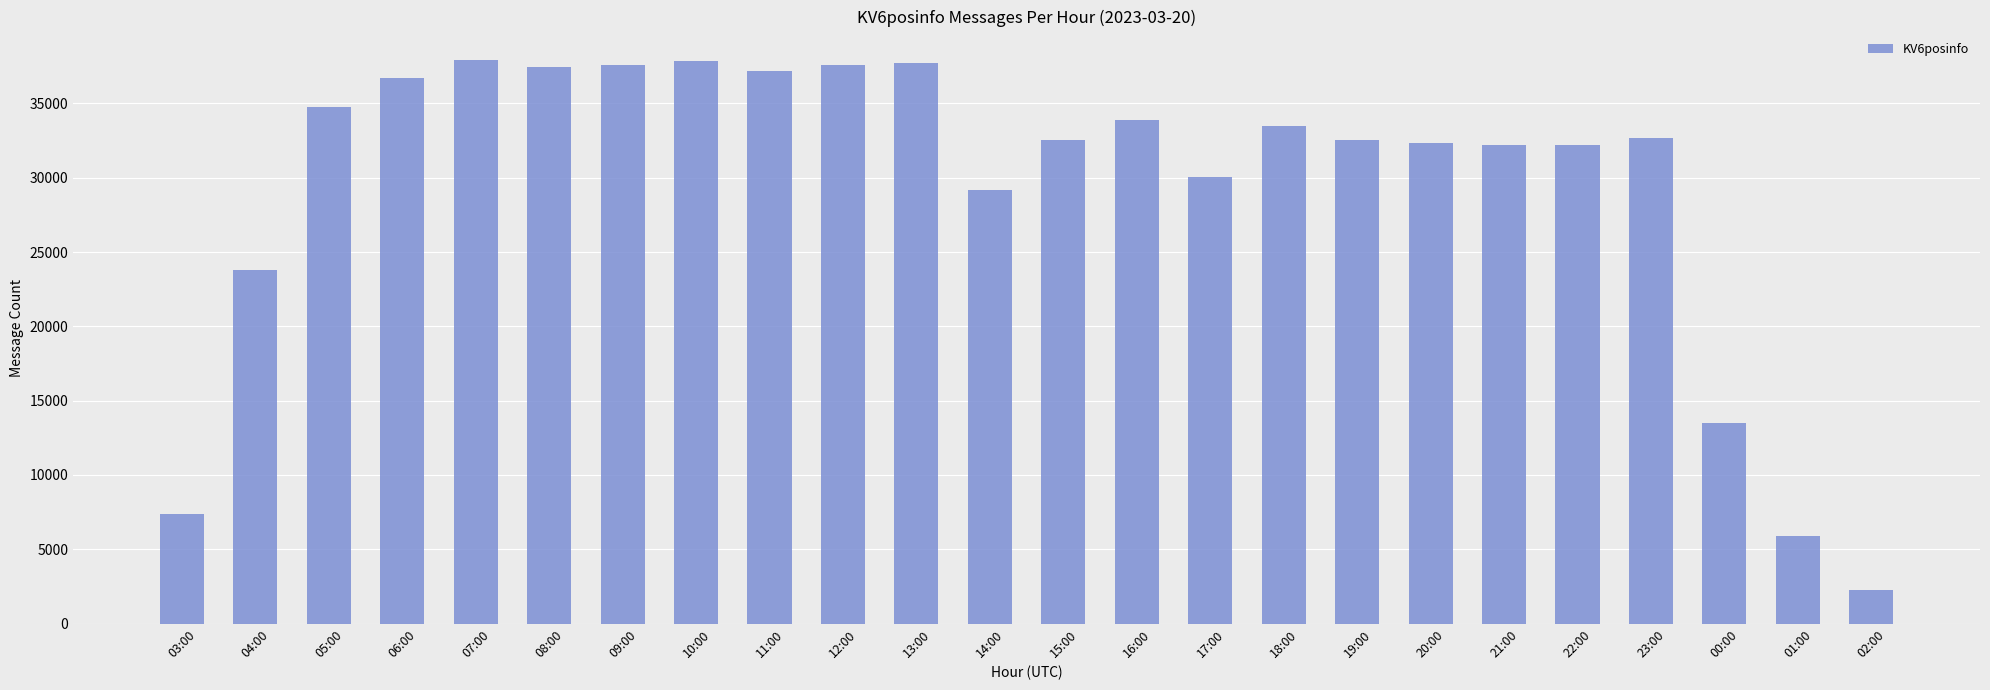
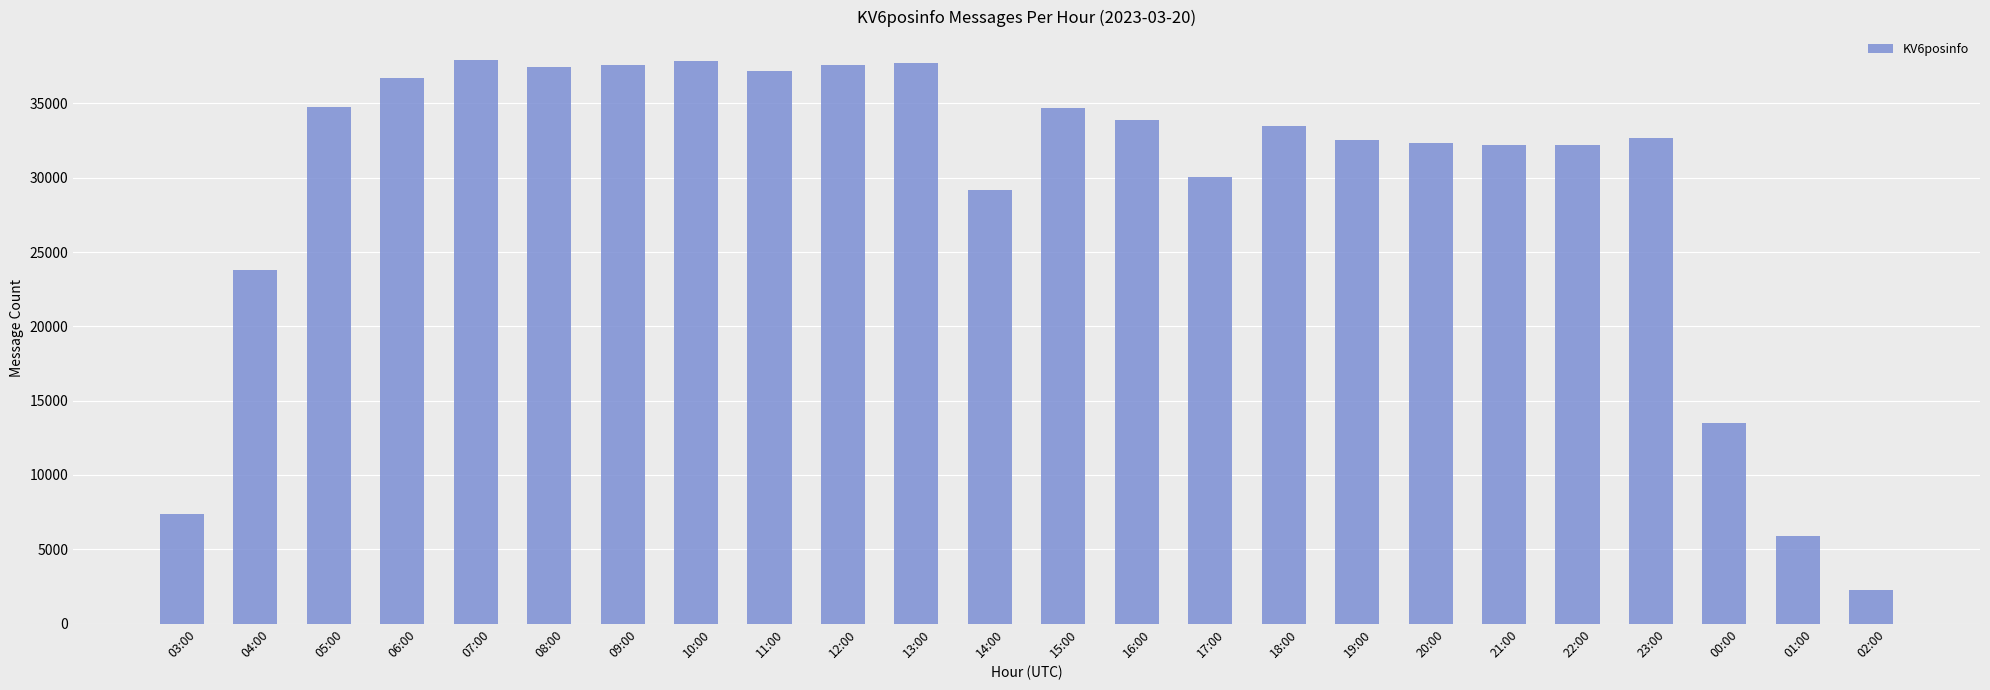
  {
    "03:00": 7400,
    "04:00": 23800,
    "05:00": 34700,
    "06:00": 36700,
    "07:00": 37900,
    "08:00": 37500,
    "09:00": 37600,
    "10:00": 37900,
    "11:00": 37200,
    "12:00": 37600,
    "13:00": 37700,
    "14:00": 29200,
-   "15:00": 32600,
+   "15:00": 34700,
    "16:00": 33900,
    "17:00": 30100,
    "18:00": 33500,
    "19:00": 32500,
    "20:00": 32400,
    "21:00": 32200,
    "22:00": 32200,
    "23:00": 32600,
    "00:00": 13500,
    "01:00": 5900,
    "02:00": 2300
  }
